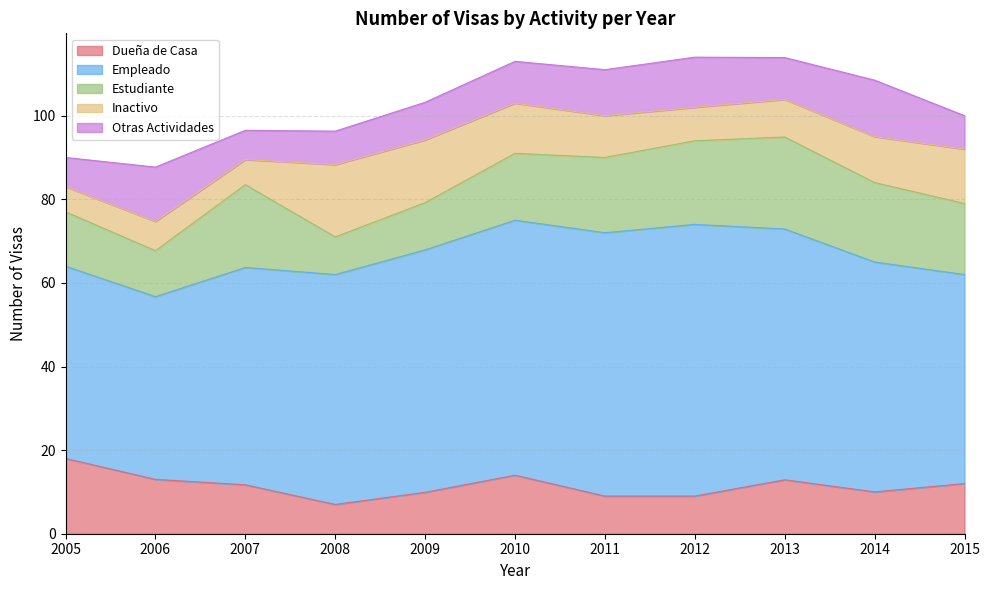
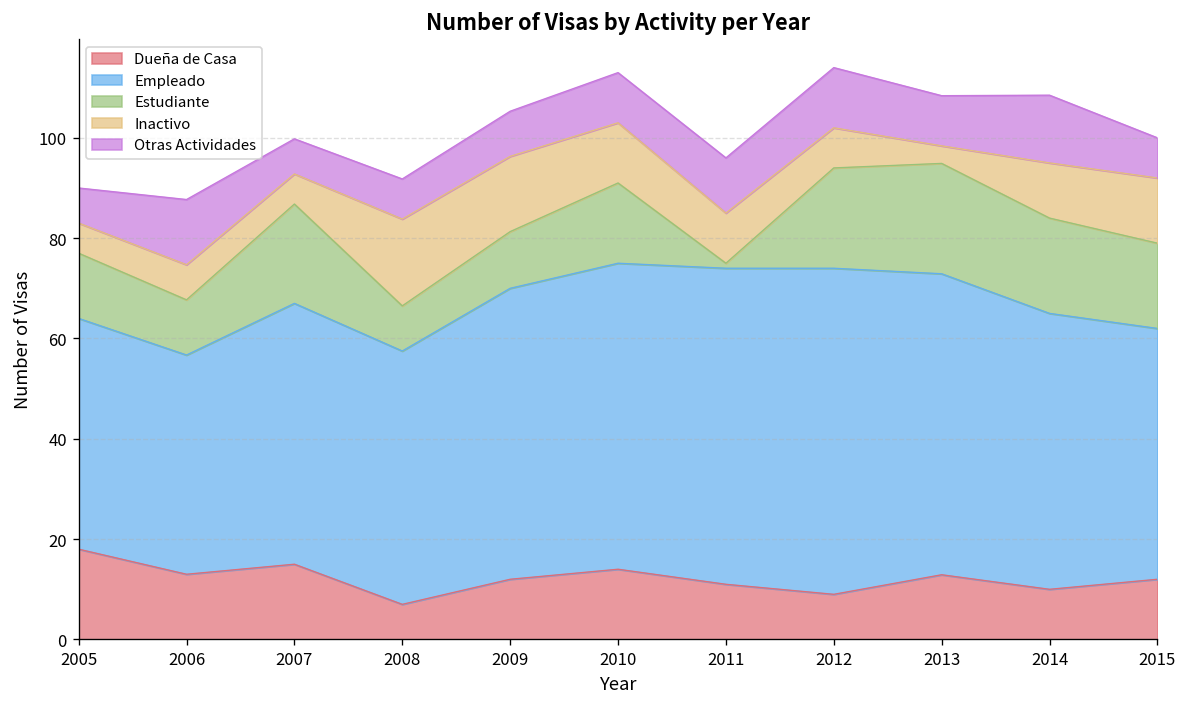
  {
    "Dueña de Casa": {
      "2005": 18,
      "2006": 13,
-     "2007": 12,
+     "2007": 15,
      "2008": 7,
-     "2009": 10,
+     "2009": 12,
      "2010": 14,
-     "2011": 9,
+     "2011": 11,
      "2012": 9,
      "2013": 13,
      "2014": 10,
      "2015": 12
    },
    "Empleado": {
      "2005": 46,
      "2006": 44,
      "2007": 52,
-     "2008": 55,
+     "2008": 51,
      "2009": 58,
      "2010": 61,
      "2011": 63,
      "2012": 65,
      "2013": 60,
      "2014": 55,
      "2015": 50
    },
    "Estudiante": {
      "2005": 13,
      "2006": 11,
      "2007": 20,
      "2008": 9,
      "2009": 11,
      "2010": 16,
-     "2011": 18,
+     "2011": 1,
      "2012": 20,
      "2013": 22,
      "2014": 19,
      "2015": 17
    },
    "Inactivo": {
      "2005": 6,
      "2006": 7,
      "2007": 6,
      "2008": 17,
      "2009": 15,
      "2010": 12,
      "2011": 10,
      "2012": 8,
-     "2013": 9,
+     "2013": 4,
      "2014": 11,
      "2015": 13
    },
    "Otras Actividades": {
      "2005": 7,
      "2006": 13,
      "2007": 7,
      "2008": 8,
      "2009": 9,
      "2010": 10,
      "2011": 11,
      "2012": 12,
      "2013": 10,
      "2014": 14,
      "2015": 8
    }
  }
